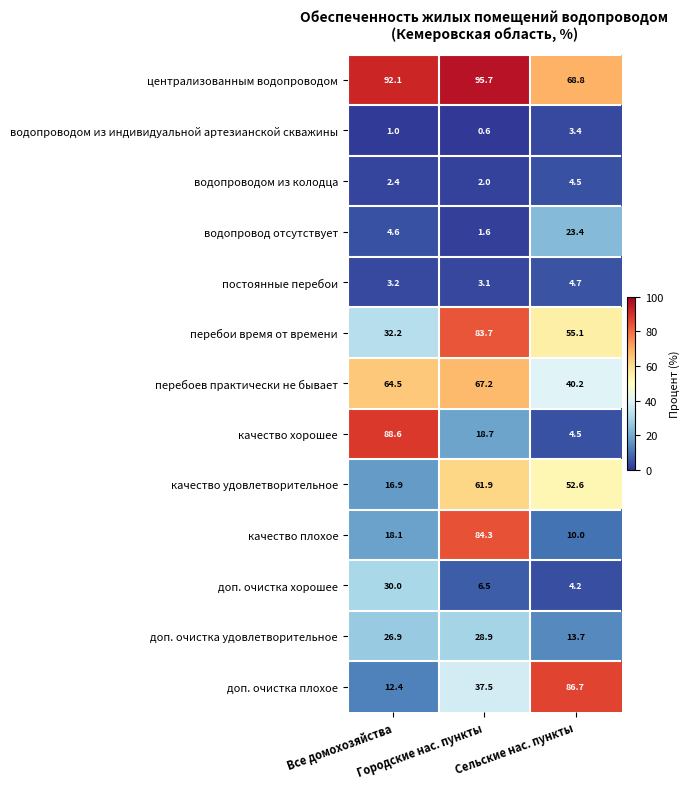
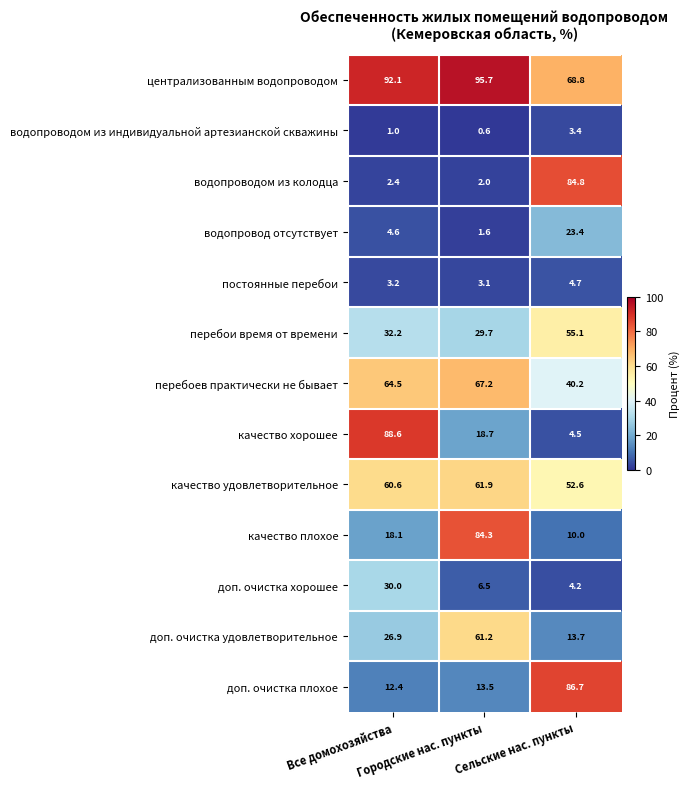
  {
    "централизованным водопроводом": {
      "Все домохозяйства": 92.1,
      "Городские нас. пункты": 95.7,
      "Сельские нас. пункты": 68.8
    },
    "водопроводом из индивидуальной артезианской скважины": {
      "Все домохозяйства": 1.0,
      "Городские нас. пункты": 0.6,
      "Сельские нас. пункты": 3.4
    },
    "водопроводом из колодца": {
      "Все домохозяйства": 2.4,
      "Городские нас. пункты": 2.0,
-     "Сельские нас. пункты": 4.5
+     "Сельские нас. пункты": 84.8
    },
    "водопровод отсутствует": {
      "Все домохозяйства": 4.6,
      "Городские нас. пункты": 1.6,
      "Сельские нас. пункты": 23.4
    },
    "постоянные перебои": {
      "Все домохозяйства": 3.2,
      "Городские нас. пункты": 3.1,
      "Сельские нас. пункты": 4.7
    },
    "перебои время от времени": {
      "Все домохозяйства": 32.2,
-     "Городские нас. пункты": 83.7,
+     "Городские нас. пункты": 29.7,
      "Сельские нас. пункты": 55.1
    },
    "перебоев практически не бывает": {
      "Все домохозяйства": 64.5,
      "Городские нас. пункты": 67.2,
      "Сельские нас. пункты": 40.2
    },
    "качество хорошее": {
      "Все домохозяйства": 88.6,
      "Городские нас. пункты": 18.7,
      "Сельские нас. пункты": 4.5
    },
    "качество удовлетворительное": {
-     "Все домохозяйства": 16.9,
+     "Все домохозяйства": 60.6,
      "Городские нас. пункты": 61.9,
      "Сельские нас. пункты": 52.6
    },
    "качество плохое": {
      "Все домохозяйства": 18.1,
      "Городские нас. пункты": 84.3,
      "Сельские нас. пункты": 10.0
    },
    "доп. очистка хорошее": {
      "Все домохозяйства": 30.0,
      "Городские нас. пункты": 6.5,
      "Сельские нас. пункты": 4.2
    },
    "доп. очистка удовлетворительное": {
      "Все домохозяйства": 26.9,
-     "Городские нас. пункты": 28.9,
+     "Городские нас. пункты": 61.2,
      "Сельские нас. пункты": 13.7
    },
    "доп. очистка плохое": {
      "Все домохозяйства": 12.4,
-     "Городские нас. пункты": 37.5,
+     "Городские нас. пункты": 13.5,
      "Сельские нас. пункты": 86.7
    }
  }
